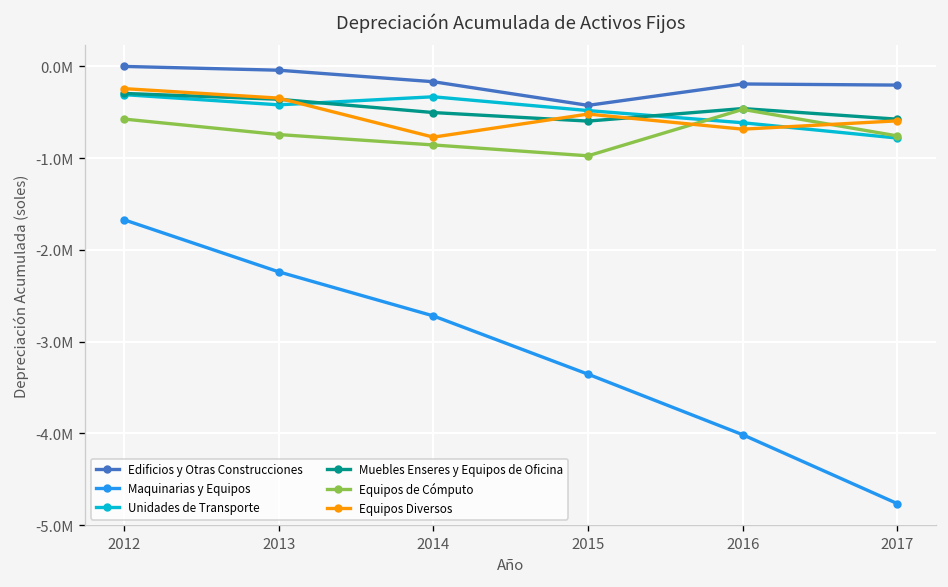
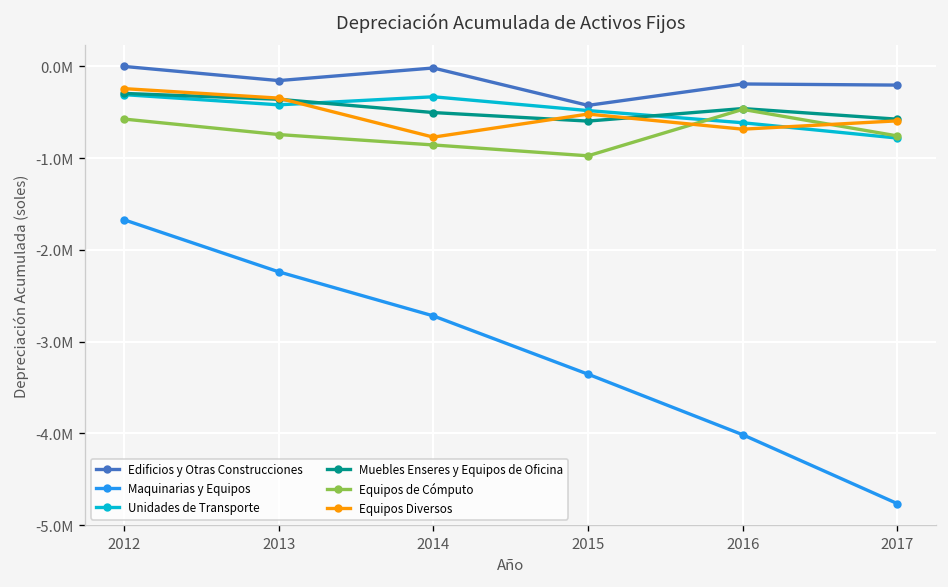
  {
    "Edificios y Otras Construcciones": {
      "2012": 0,
-     "2013": 0,
-     "2014": -200000,
+     "2013": -200000,
+     "2014": 0,
      "2015": -400000,
      "2016": -200000,
      "2017": -200000
    },
    "Muebles Enseres y Equipos de Oficina": {
      "2014": -500000,
      "2015": -600000
    },
    "Equipos de Cómputo": {
      "2012": -600000,
      "2013": -700000,
      "2014": -900000,
      "2015": -1000000
    },
    "Equipos Diversos": {
      "2012": -200000,
      "2014": -800000,
      "2015": -500000,
      "2016": -700000
    }
  }
